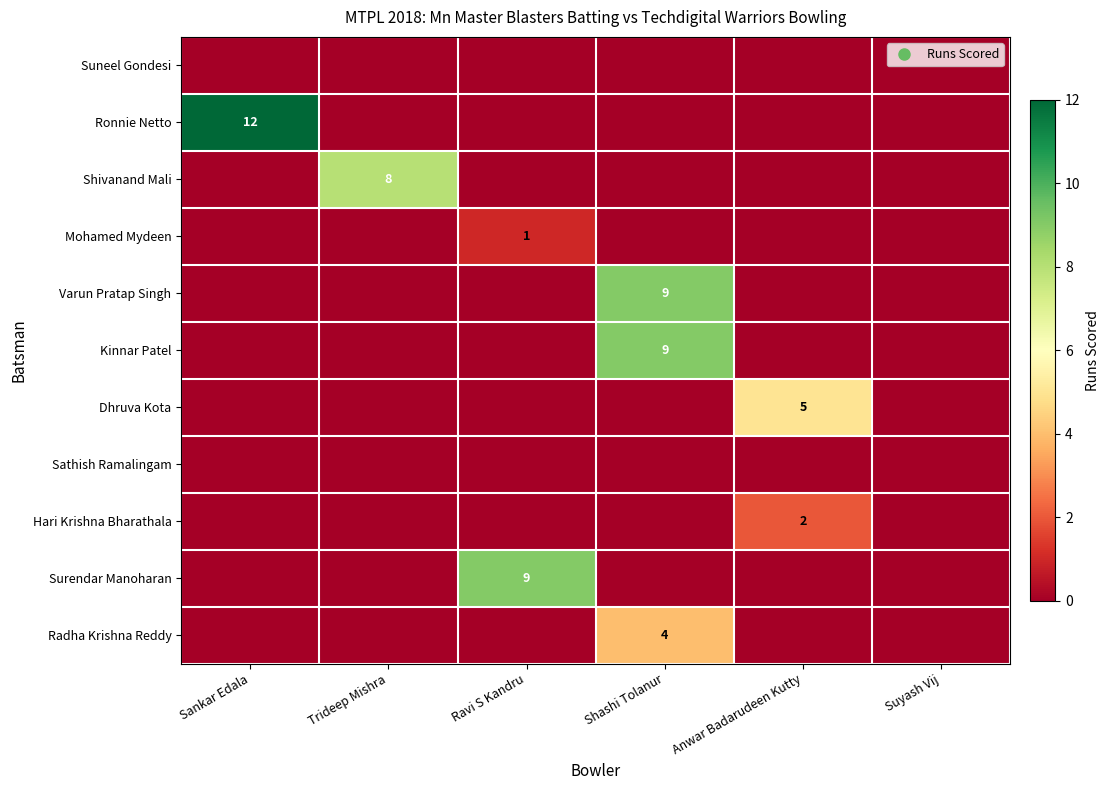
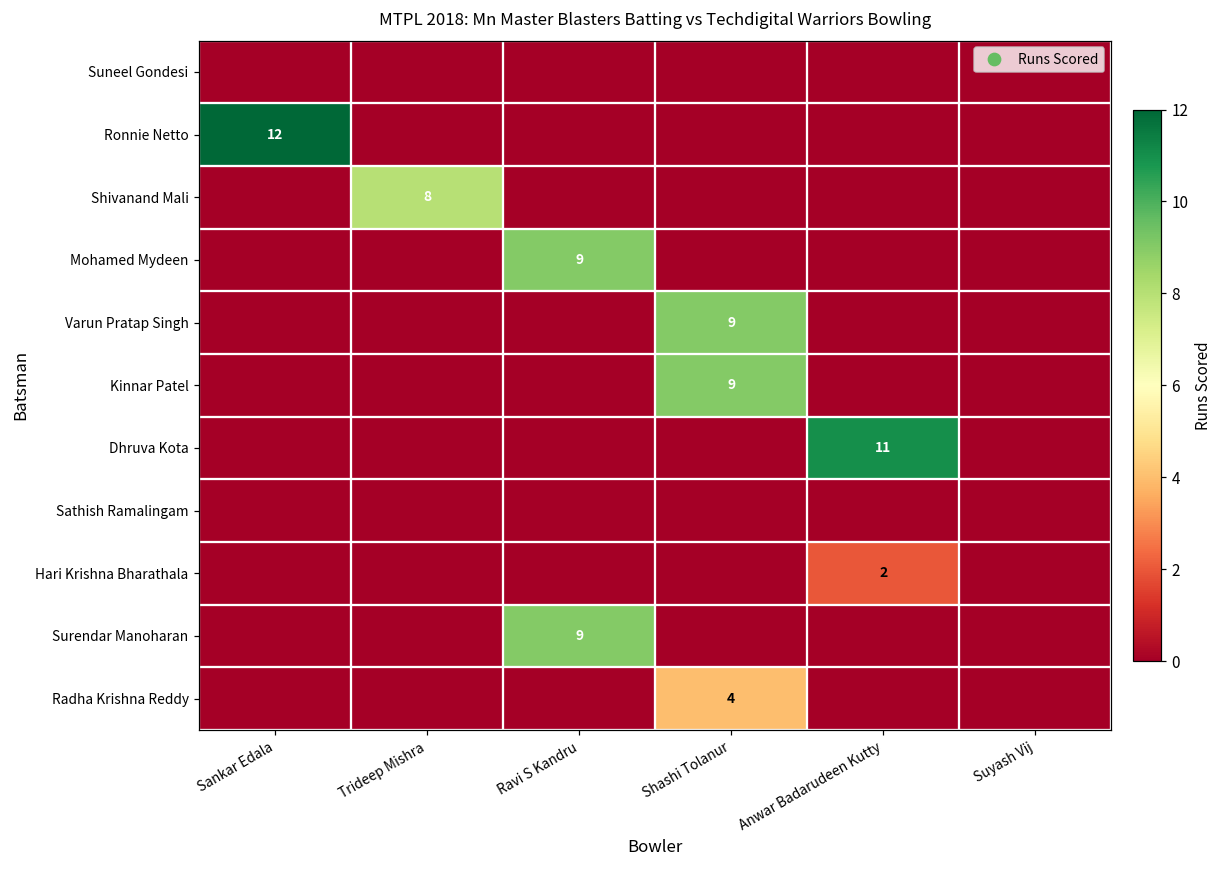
  {
    "Ronnie Netto": {
      "Sankar Edala": 12
    },
    "Shivanand Mali": {
      "Trideep Mishra": 8
    },
    "Mohamed Mydeen": {
-     "Ravi S Kandru": 1
+     "Ravi S Kandru": 9
    },
    "Varun Pratap Singh": {
      "Shashi Tolanur": 9
    },
    "Kinnar Patel": {
      "Shashi Tolanur": 9
    },
    "Dhruva Kota": {
-     "Anwar Badarudeen Kutty": 5
+     "Anwar Badarudeen Kutty": 11
    },
    "Hari Krishna Bharathala": {
      "Anwar Badarudeen Kutty": 2
    },
    "Surendar Manoharan": {
      "Ravi S Kandru": 9
    },
    "Radha Krishna Reddy": {
      "Shashi Tolanur": 4
    }
  }
